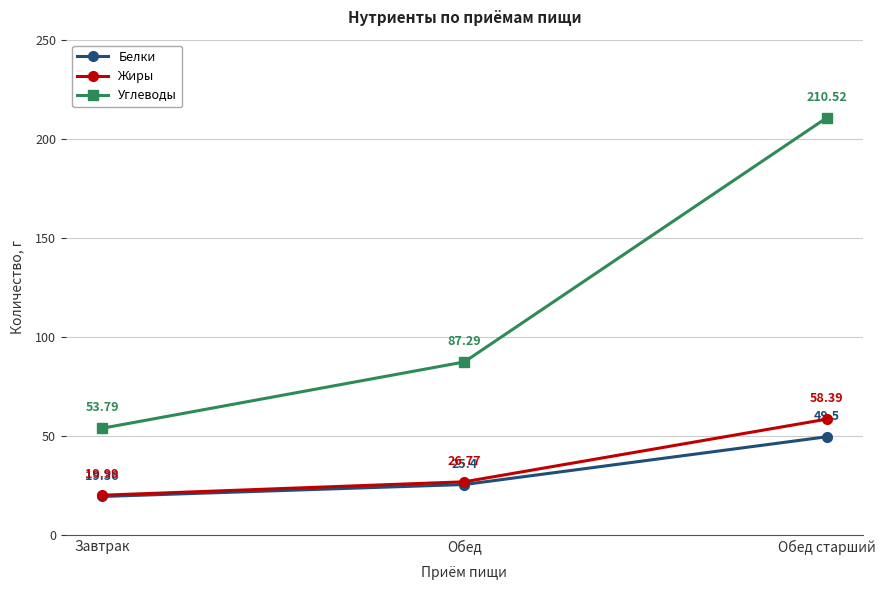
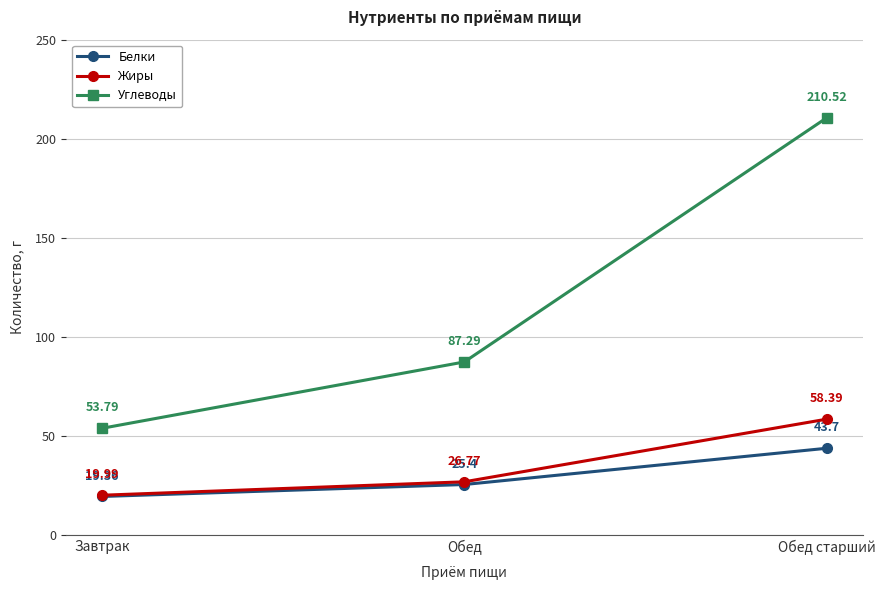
  {
    "Белки": {
-     "Обед старший": 49.5
+     "Обед старший": 43.7
    },
    "Жиры": {
      "Обед старший": 58.39
    },
    "Углеводы": {
      "Завтрак": 53.79,
      "Обед": 87.29,
      "Обед старший": 210.52
    }
  }
